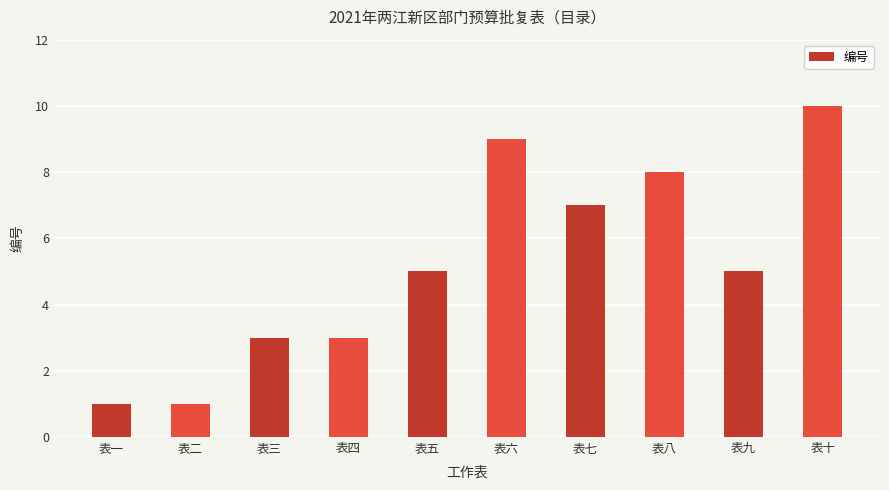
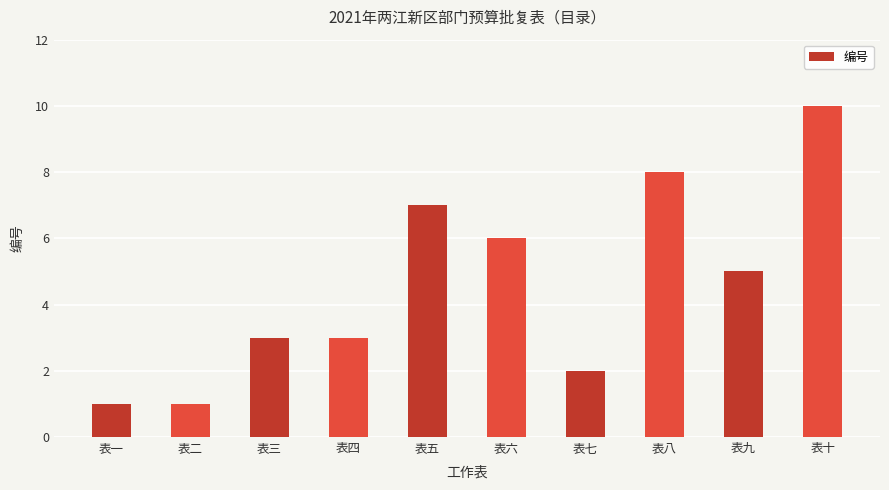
  {
    "表一": 1,
    "表二": 1,
    "表三": 3,
    "表四": 3,
-   "表五": 5,
-   "表六": 9,
-   "表七": 7,
+   "表五": 7,
+   "表六": 6,
+   "表七": 2,
    "表八": 8,
    "表九": 5,
    "表十": 10
  }
